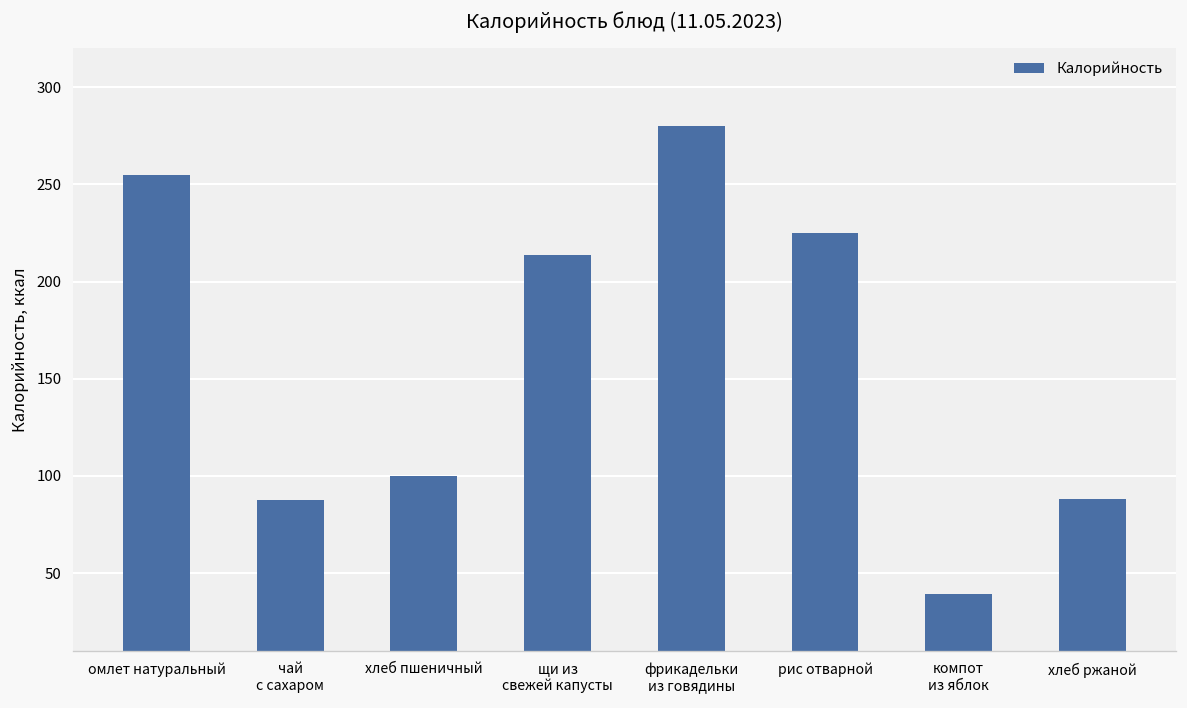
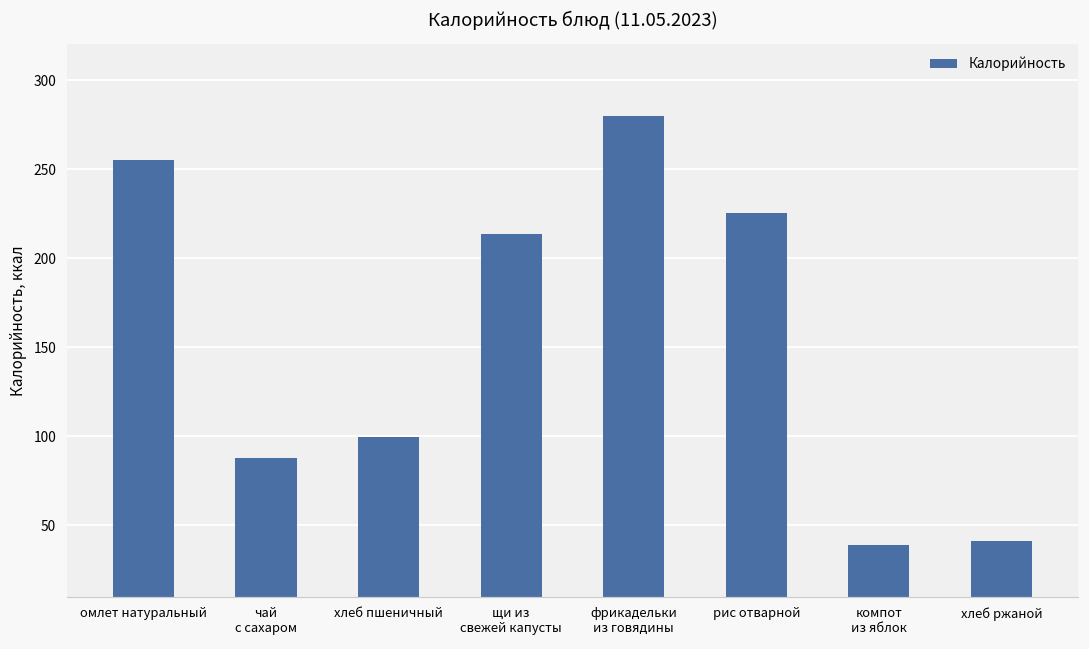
  {
    "омлет натуральный": 255,
    "чай с сахаром": 88,
    "хлеб пшеничный": 100,
    "щи из свежей капусты": 214,
    "фрикадельки из говядины": 280,
    "рис отварной": 225,
    "компот из яблок": 39,
-   "хлеб ржаной": 88
+   "хлеб ржаной": 41
  }
